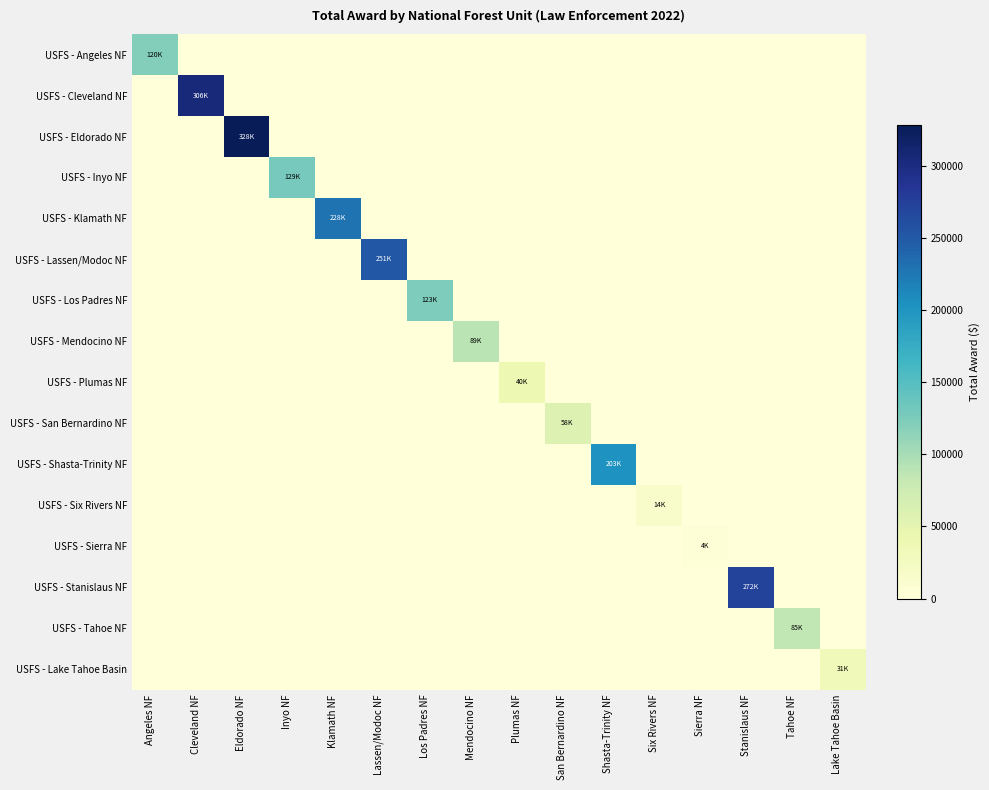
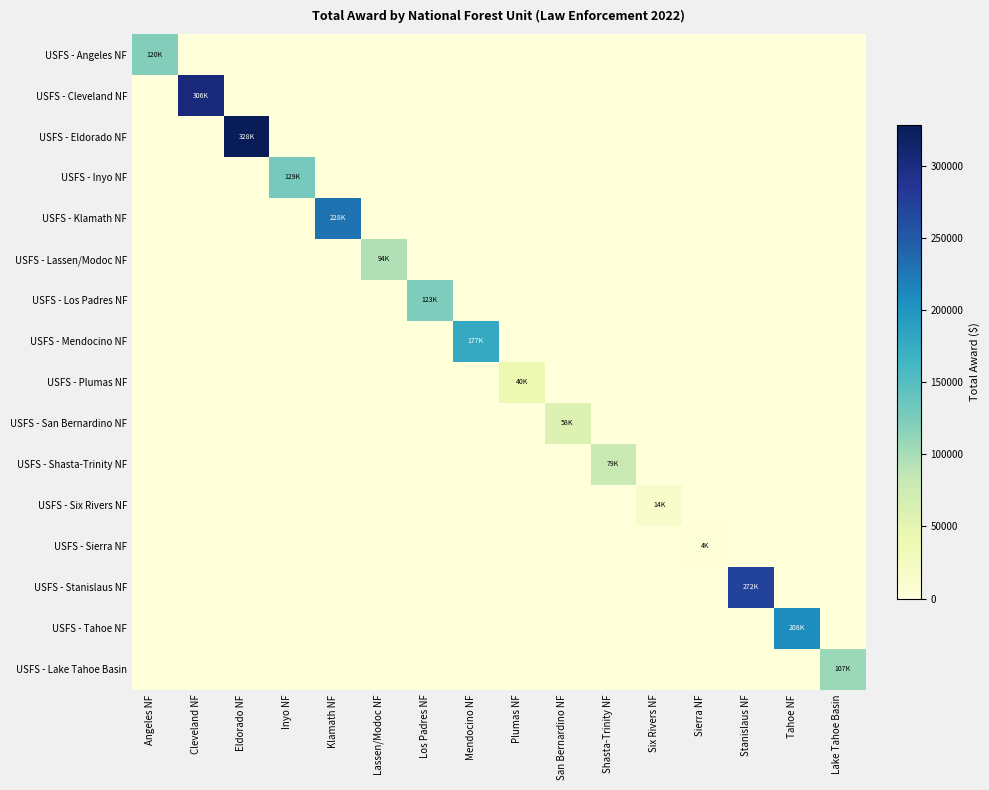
  {
    "USFS - Angeles NF": {
      "Angeles NF": "120K"
    },
    "USFS - Cleveland NF": {
      "Cleveland NF": "306K"
    },
    "USFS - Eldorado NF": {
      "Eldorado NF": "328K"
    },
    "USFS - Inyo NF": {
      "Inyo NF": "129K"
    },
    "USFS - Klamath NF": {
      "Klamath NF": "228K"
    },
    "USFS - Lassen/Modoc NF": {
-     "Lassen/Modoc NF": "251K"
+     "Lassen/Modoc NF": "94K"
    },
    "USFS - Los Padres NF": {
      "Los Padres NF": "123K"
    },
    "USFS - Mendocino NF": {
-     "Mendocino NF": "89K"
+     "Mendocino NF": "177K"
    },
    "USFS - Plumas NF": {
      "Plumas NF": "40K"
    },
    "USFS - San Bernardino NF": {
      "San Bernardino NF": "58K"
    },
    "USFS - Shasta-Trinity NF": {
-     "Shasta-Trinity NF": "203K"
+     "Shasta-Trinity NF": "79K"
    },
    "USFS - Six Rivers NF": {
      "Six Rivers NF": "14K"
    },
    "USFS - Sierra NF": {
      "Sierra NF": "4K"
    },
    "USFS - Stanislaus NF": {
      "Stanislaus NF": "272K"
    },
    "USFS - Tahoe NF": {
-     "Tahoe NF": "85K"
+     "Tahoe NF": "208K"
    },
    "USFS - Lake Tahoe Basin": {
-     "Lake Tahoe Basin": "31K"
+     "Lake Tahoe Basin": "107K"
    }
  }
